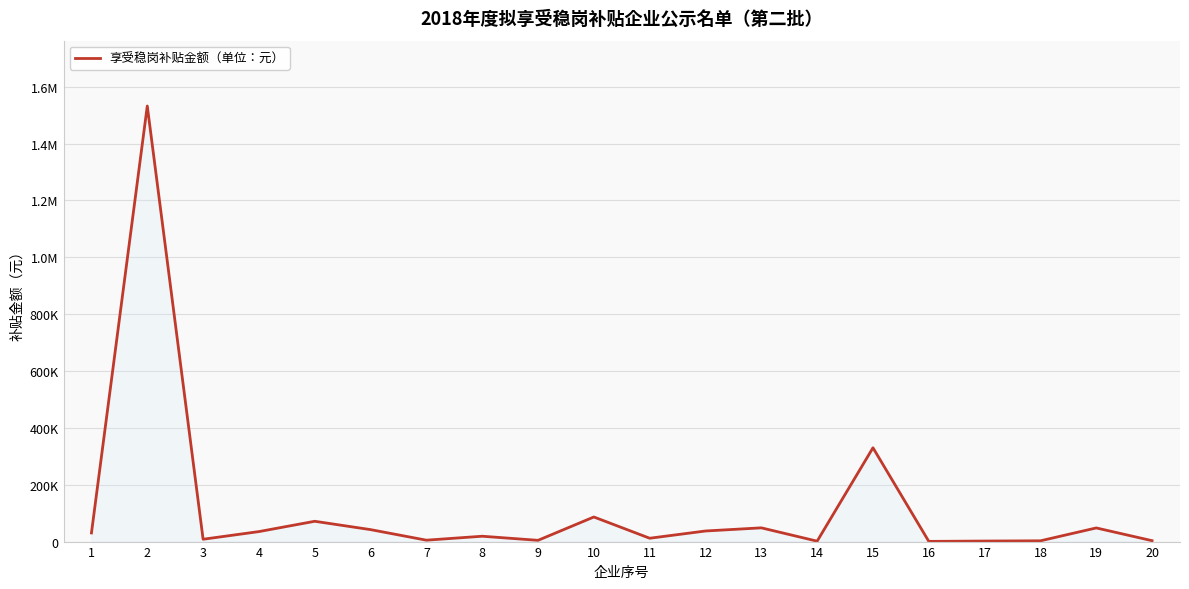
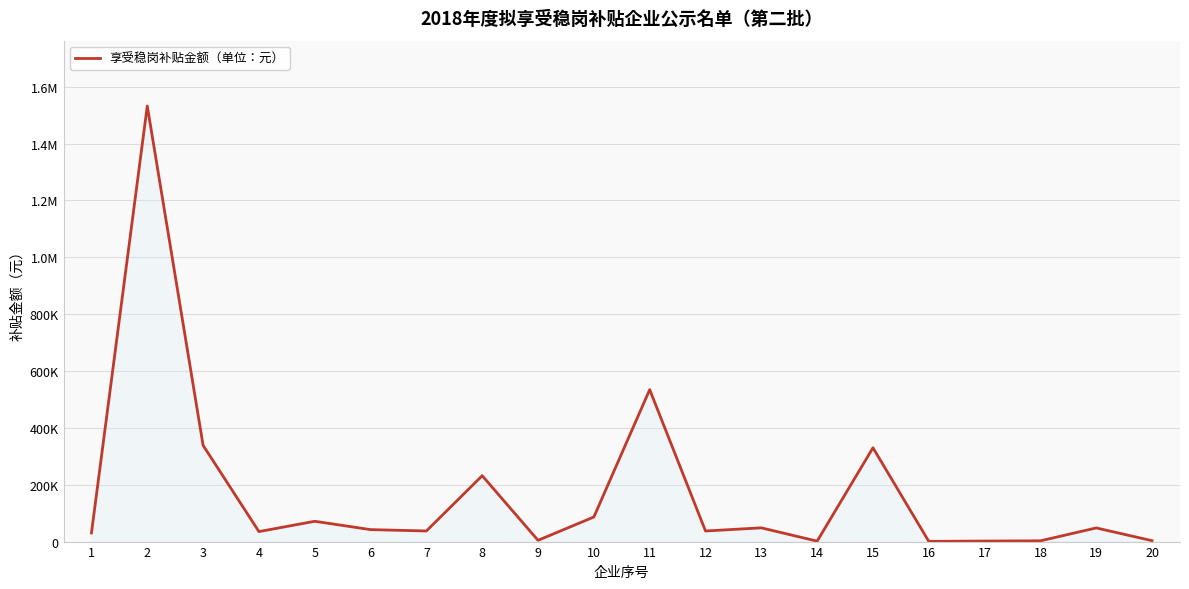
  {
    "1": 30000,
    "2": 1530000,
-   "3": 10000,
+   "3": 340000,
    "4": 40000,
    "5": 70000,
    "6": 40000,
-   "7": 0,
-   "8": 20000,
+   "7": 40000,
+   "8": 230000,
    "9": 0,
    "10": 90000,
-   "11": 10000,
+   "11": 530000,
    "12": 40000,
    "13": 50000,
    "14": 0,
    "15": 330000,
    "16": 0,
    "17": 0,
    "18": 0,
    "19": 50000,
    "20": 0
  }
